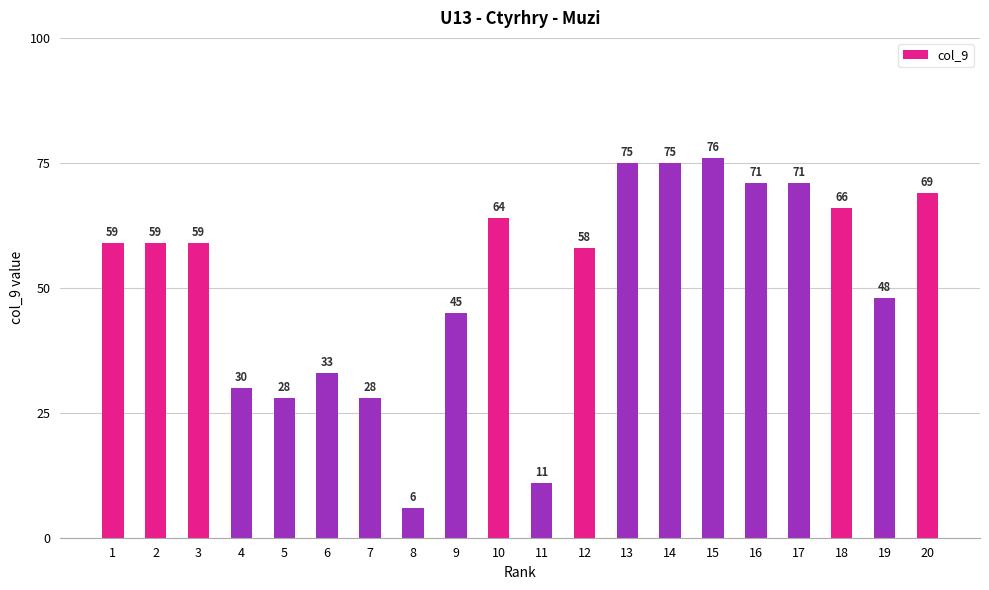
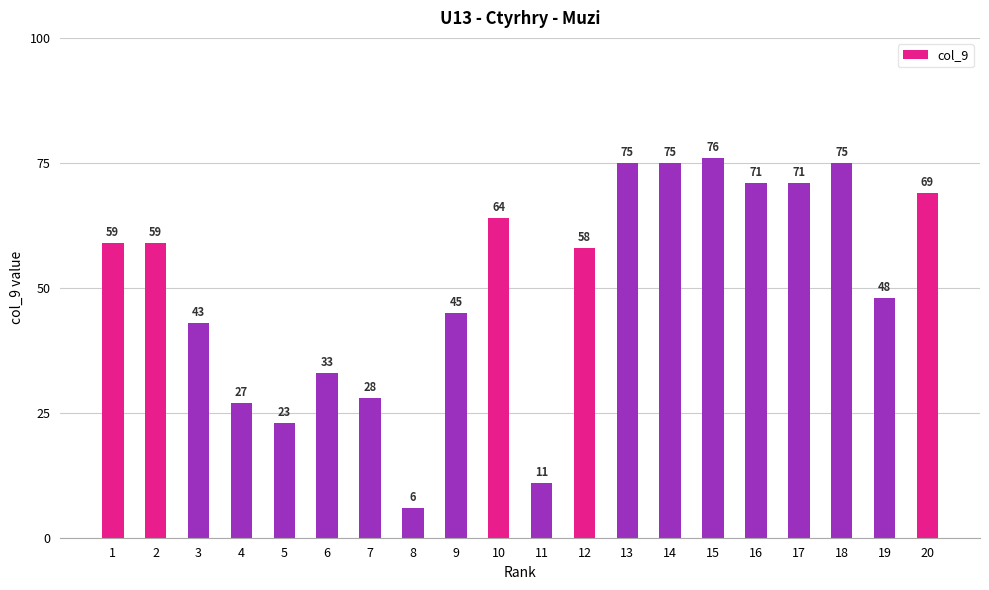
  {
    "1": 59,
    "2": 59,
-   "3": 59,
-   "4": 30,
-   "5": 28,
+   "3": 43,
+   "4": 27,
+   "5": 23,
    "6": 33,
    "7": 28,
    "8": 6,
    "9": 45,
    "10": 64,
    "11": 11,
    "12": 58,
    "13": 75,
    "14": 75,
    "15": 76,
    "16": 71,
    "17": 71,
-   "18": 66,
+   "18": 75,
    "19": 48,
    "20": 69
  }
